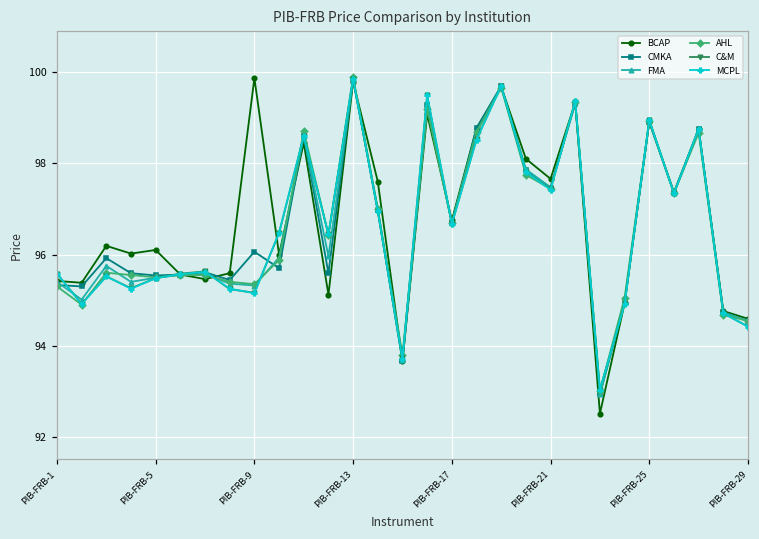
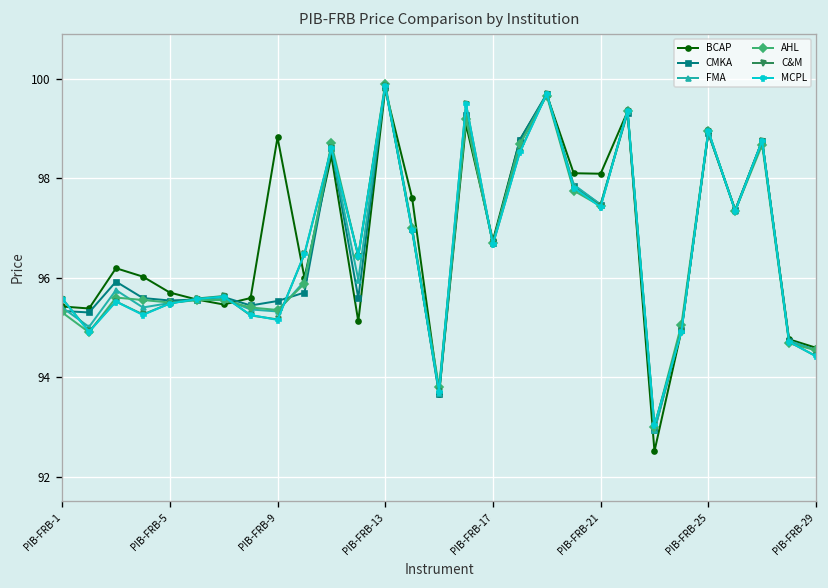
  {
    "BCAP": {
-     "PIB-FRB-5": 96.1,
-     "PIB-FRB-9": 99.9,
-     "PIB-FRB-21": 97.7
+     "PIB-FRB-5": 95.7,
+     "PIB-FRB-9": 98.8,
+     "PIB-FRB-21": 98.1
    },
    "CMKA": {
-     "PIB-FRB-9": 96.1
+     "PIB-FRB-9": 95.5
    }
  }
